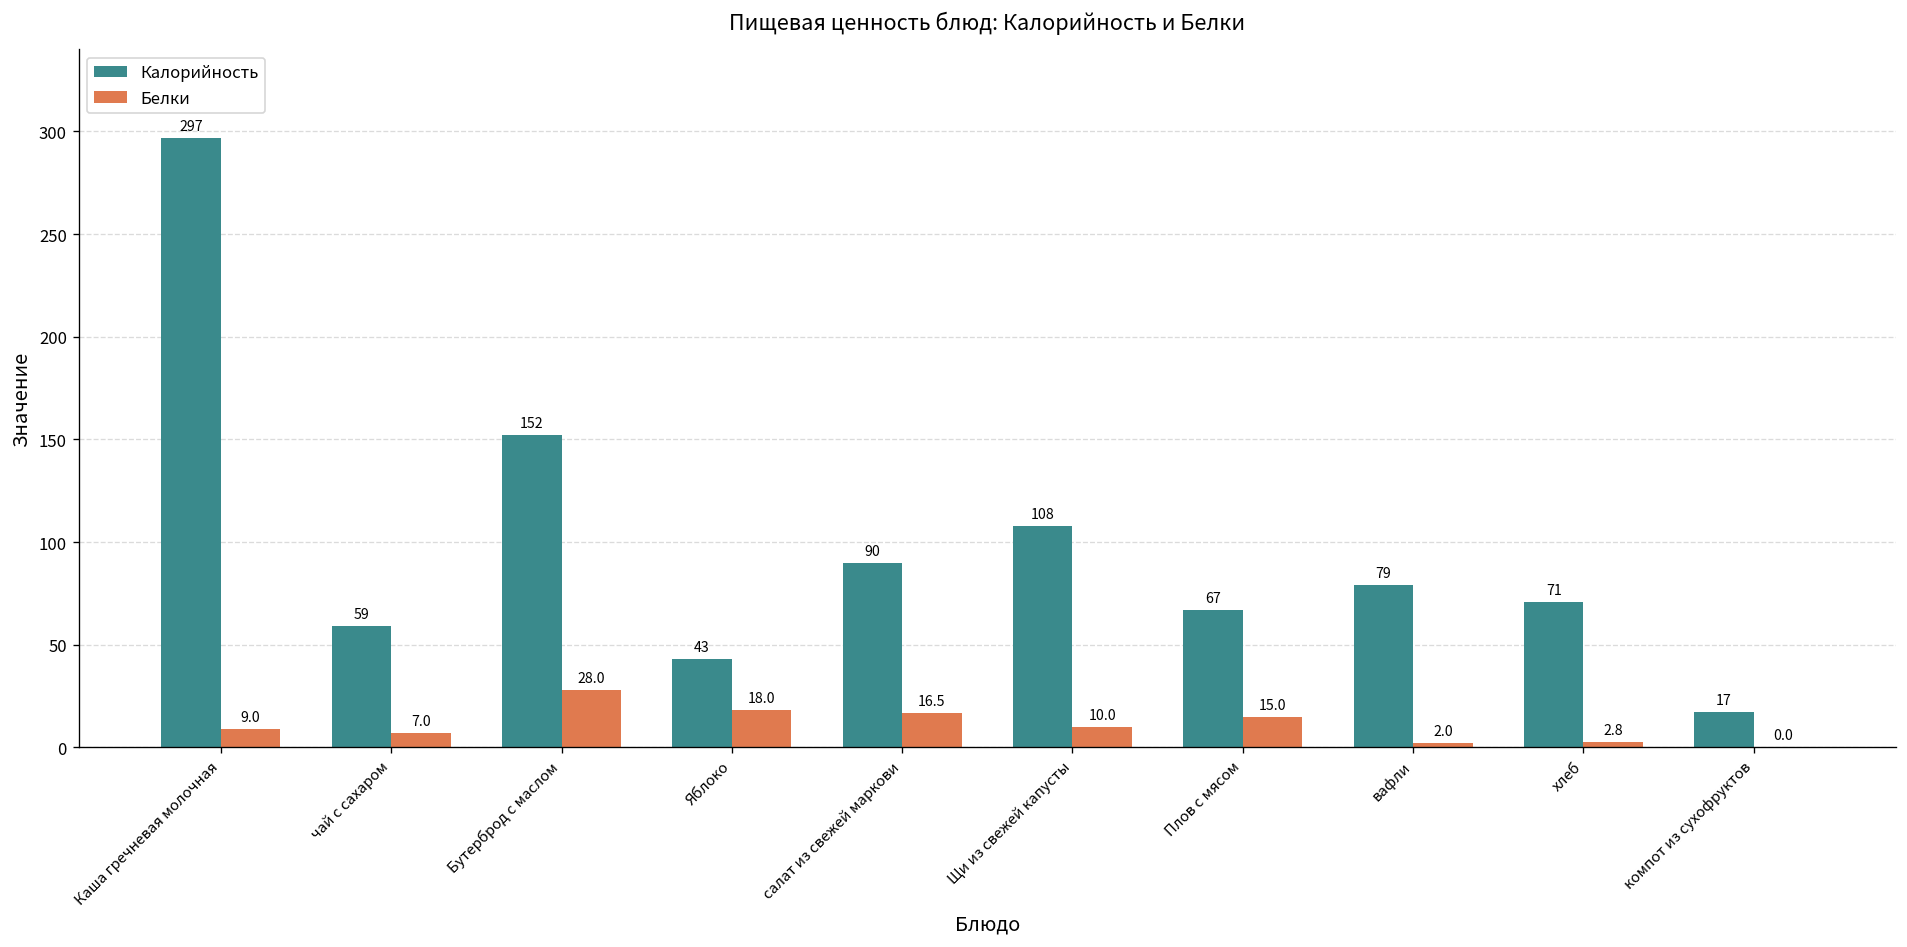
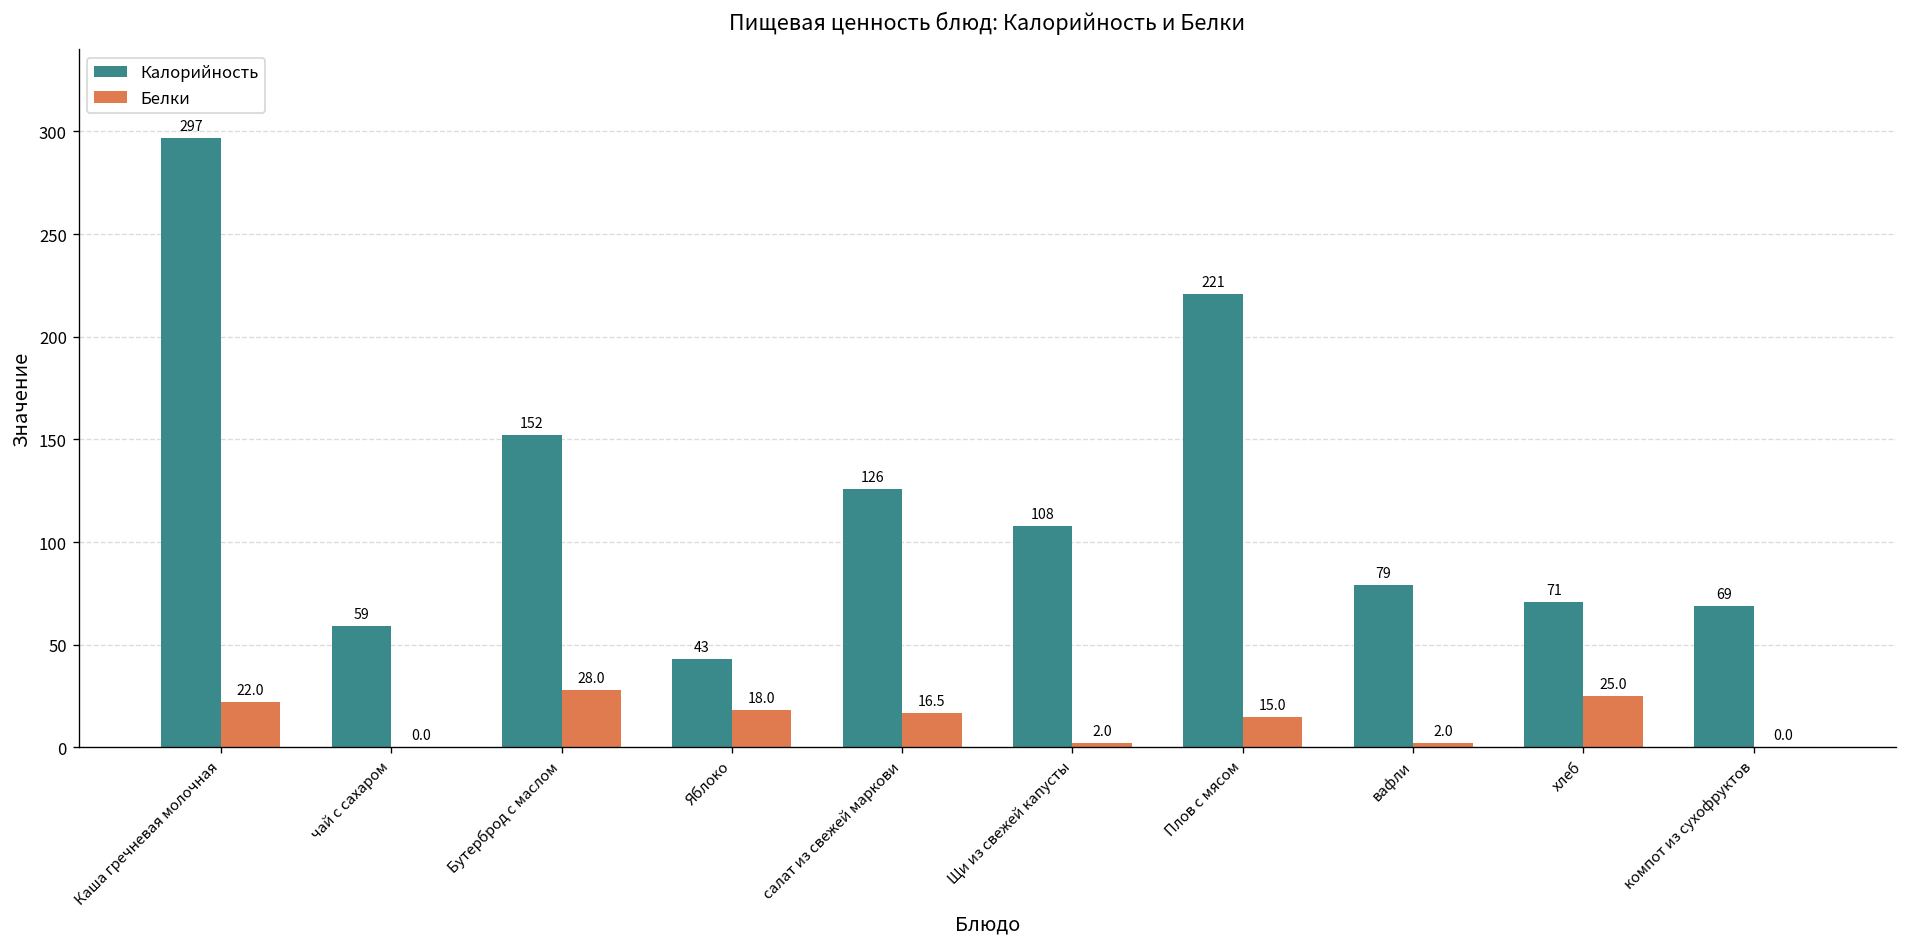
  {
    "Калорийность": {
      "Каша гречневая молочная": 297,
      "чай с сахаром": 59,
      "Бутерброд с маслом": 152,
      "Яблоко": 43,
-     "салат из свежей маркови": 90,
+     "салат из свежей маркови": 126,
      "Щи из свежей капусты": 108,
-     "Плов с мясом": 67,
+     "Плов с мясом": 221,
      "вафли": 79,
      "хлеб": 71,
-     "компот из сухофруктов": 17
+     "компот из сухофруктов": 69
    },
    "Белки": {
-     "Каша гречневая молочная": 9.0,
-     "чай с сахаром": 7.0,
+     "Каша гречневая молочная": 22.0,
+     "чай с сахаром": 0.0,
      "Бутерброд с маслом": 28.0,
      "Яблоко": 18.0,
      "салат из свежей маркови": 16.5,
-     "Щи из свежей капусты": 10.0,
+     "Щи из свежей капусты": 2.0,
      "Плов с мясом": 15.0,
      "вафли": 2.0,
-     "хлеб": 2.8,
+     "хлеб": 25.0,
      "компот из сухофруктов": 0.0
    }
  }
